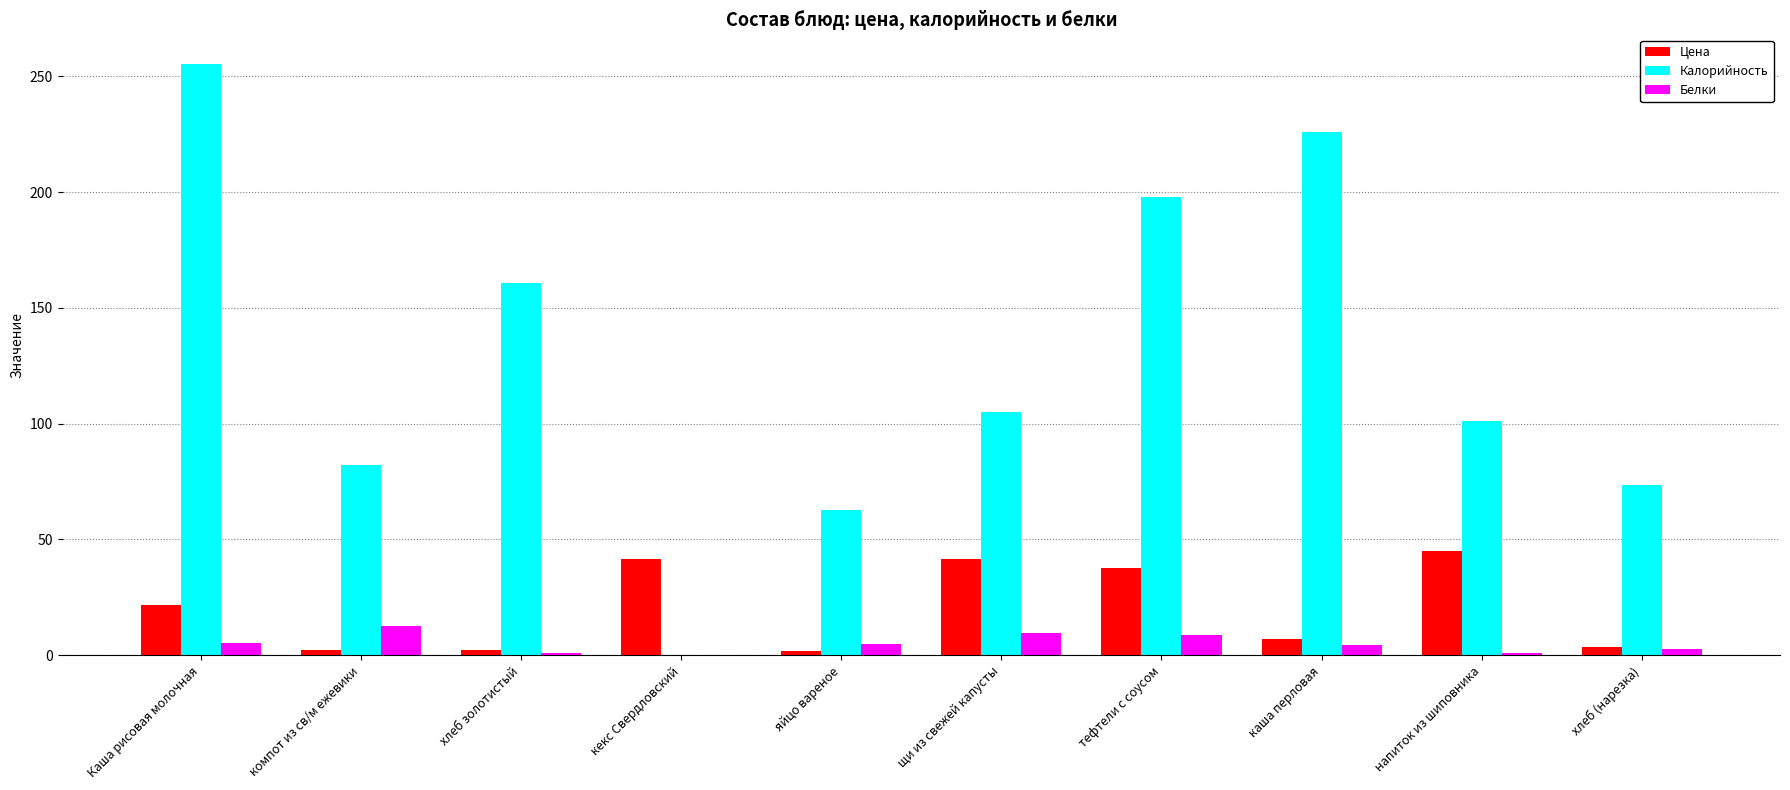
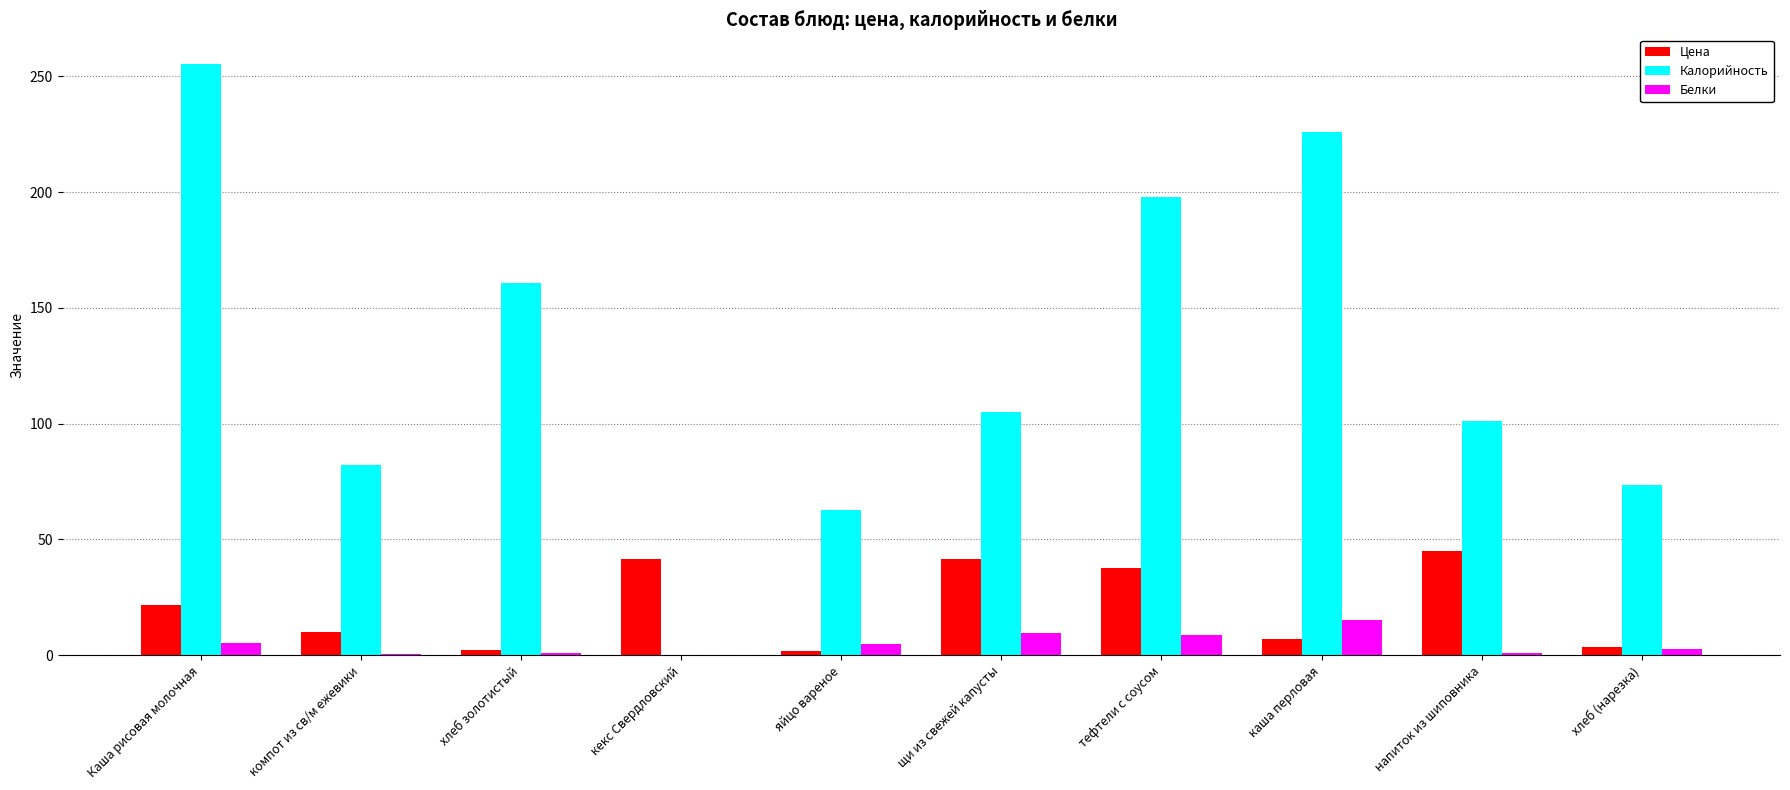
  {
    "Цена": {
      "Каша рисовая молочная": 22,
-     "компот из св/м ежевики": 2,
+     "компот из св/м ежевики": 10,
      "хлеб золотистый": 2,
      "кекс Свердловский": 42,
      "яйцо вареное": 2,
      "щи из свежей капусты": 42,
      "тефтели с соусом": 38,
      "каша перловая": 7,
      "напиток из шиповника": 45,
      "хлеб (нарезка)": 4
    },
    "Калорийность": {
      "Каша рисовая молочная": 255,
      "компот из св/м ежевики": 82,
      "хлеб золотистый": 161,
      "кекс Свердловский": 0,
      "яйцо вареное": 63,
      "щи из свежей капусты": 105,
      "тефтели с соусом": 198,
      "каша перловая": 226,
      "напиток из шиповника": 101,
      "хлеб (нарезка)": 73
    },
    "Белки": {
      "Каша рисовая молочная": 5,
-     "компот из св/м ежевики": 13,
+     "компот из св/м ежевики": 0,
      "кекс Свердловский": 0,
      "яйцо вареное": 5,
      "щи из свежей капусты": 10,
      "тефтели с соусом": 9,
-     "каша перловая": 4,
+     "каша перловая": 15,
      "хлеб (нарезка)": 3
    }
  }
